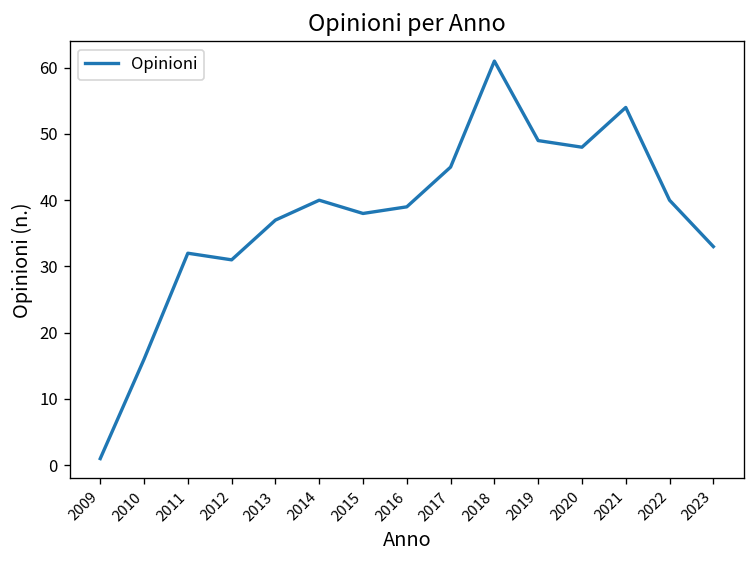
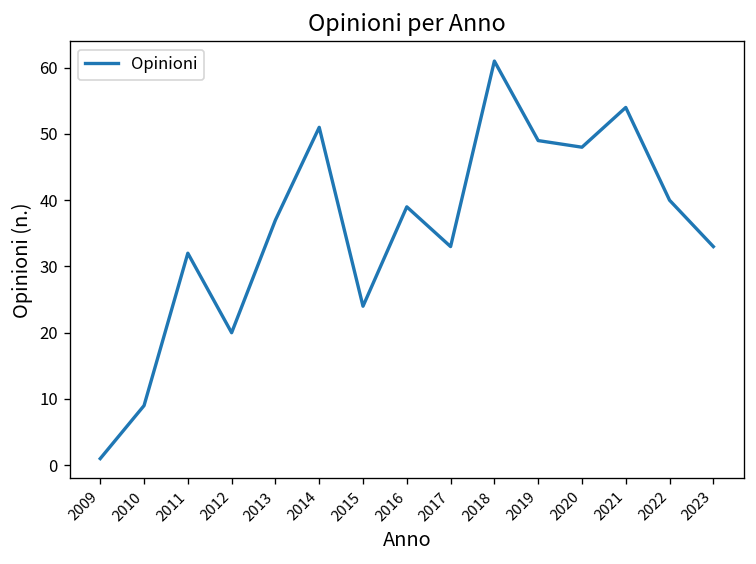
  {
    "2009": 1,
-   "2010": 16,
+   "2010": 9,
    "2011": 32,
-   "2012": 31,
+   "2012": 20,
    "2013": 37,
-   "2014": 40,
-   "2015": 38,
+   "2014": 51,
+   "2015": 24,
    "2016": 39,
-   "2017": 45,
+   "2017": 33,
    "2018": 61,
    "2019": 49,
    "2020": 48,
    "2021": 54,
    "2022": 40,
    "2023": 33
  }
